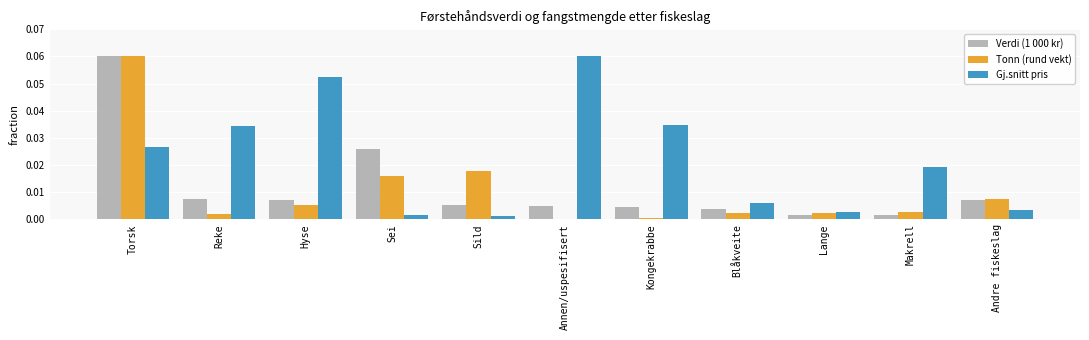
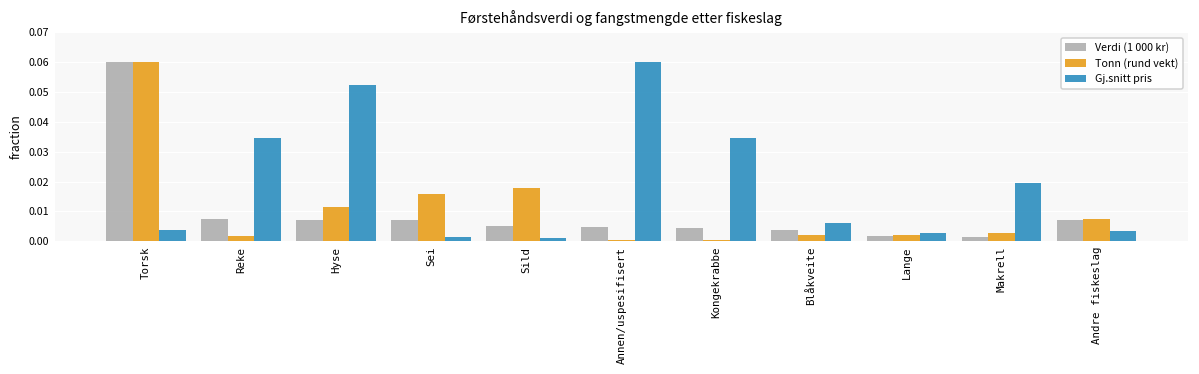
  {
    "Verdi (1 000 kr)": {
      "Torsk": 0.060,
      "Reke": 0.007,
      "Hyse": 0.007,
-     "Sei": 0.026,
+     "Sei": 0.007,
      "Sild": 0.005,
      "Annen/uspesifisert": 0.005,
      "Kongekrabbe": 0.005,
      "Blåkveite": 0.004,
      "Lange": 0.002,
      "Makrell": 0.002,
      "Andre fiskeslag": 0.007
    },
    "Tonn (rund vekt)": {
      "Torsk": 0.060,
      "Reke": 0.002,
-     "Hyse": 0.005,
+     "Hyse": 0.011,
      "Sei": 0.016,
      "Sild": 0.018,
      "Blåkveite": 0.002,
      "Lange": 0.002,
      "Makrell": 0.003,
      "Andre fiskeslag": 0.007
    },
    "Gj.snitt pris": {
-     "Torsk": 0.027,
+     "Torsk": 0.004,
      "Reke": 0.034,
      "Hyse": 0.052,
      "Sei": 0.002,
      "Sild": 0.001,
      "Annen/uspesifisert": 0.060,
      "Kongekrabbe": 0.035,
      "Blåkveite": 0.006,
      "Lange": 0.003,
      "Makrell": 0.019,
      "Andre fiskeslag": 0.004
    }
  }
